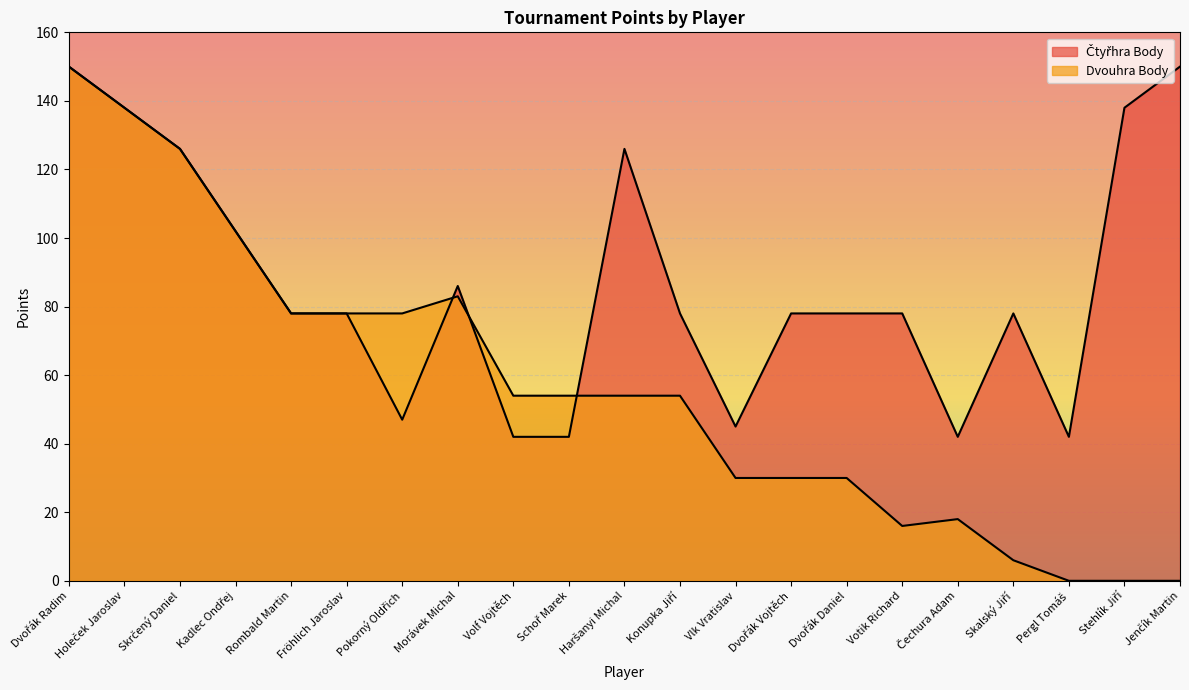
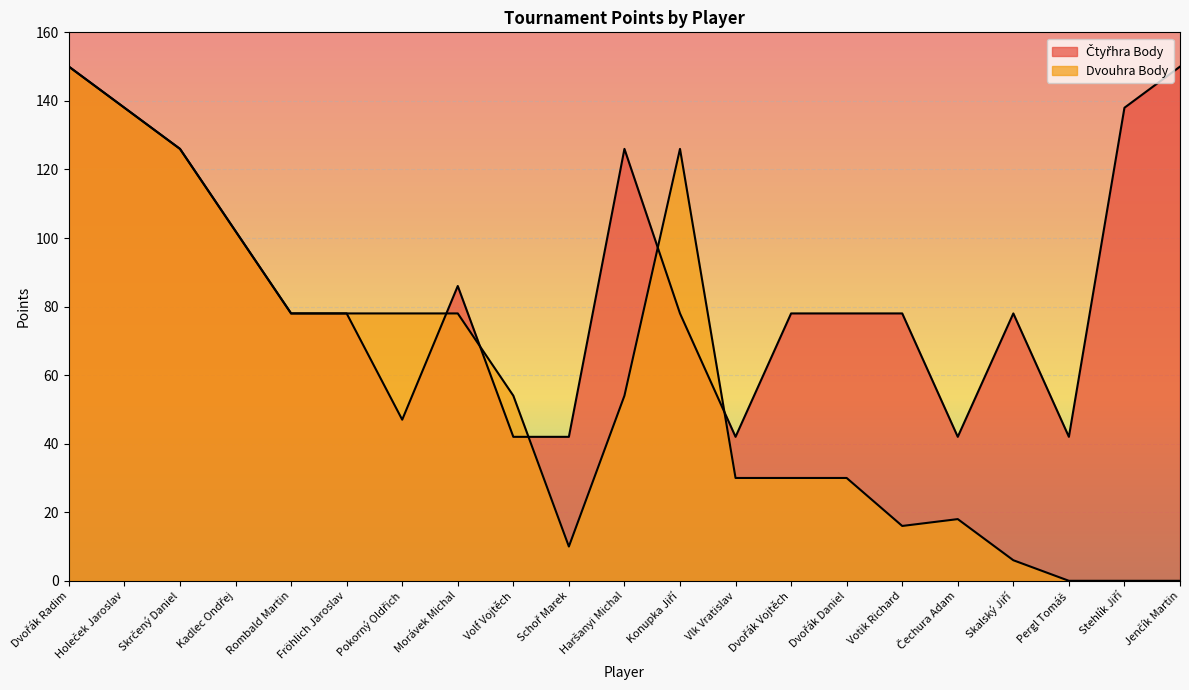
  {
    "Čtyřhra Body": {
      "Pokorný Oldřich": 47,
      "Morávek Michal": 86,
      "Volf Vojtěch": 42,
      "Schoř Marek": 42,
      "Haršanyi Michal": 126,
      "Konupka Jiří": 78,
-     "Vlk Vratislav": 45,
+     "Vlk Vratislav": 42,
      "Dvořák Vojtěch": 78,
      "Dvořák Daniel": 78,
      "Votik Richard": 78,
      "Čechura Adam": 42,
      "Skalský Jiří": 78,
      "Pergl Tomáš": 42,
      "Stehlík Jiří": 138,
      "Jenčík Martin": 150
    },
    "Dvouhra Body": {
      "Pokorný Oldřich": 78,
-     "Morávek Michal": 83,
+     "Morávek Michal": 78,
      "Volf Vojtěch": 54,
-     "Schoř Marek": 54,
+     "Schoř Marek": 10,
      "Haršanyi Michal": 54,
-     "Konupka Jiří": 54,
+     "Konupka Jiří": 126,
      "Vlk Vratislav": 30,
      "Dvořák Vojtěch": 30,
      "Dvořák Daniel": 30,
      "Votik Richard": 16,
      "Čechura Adam": 18,
      "Skalský Jiří": 6,
      "Pergl Tomáš": 0,
      "Stehlík Jiří": 0,
      "Jenčík Martin": 0
    }
  }
